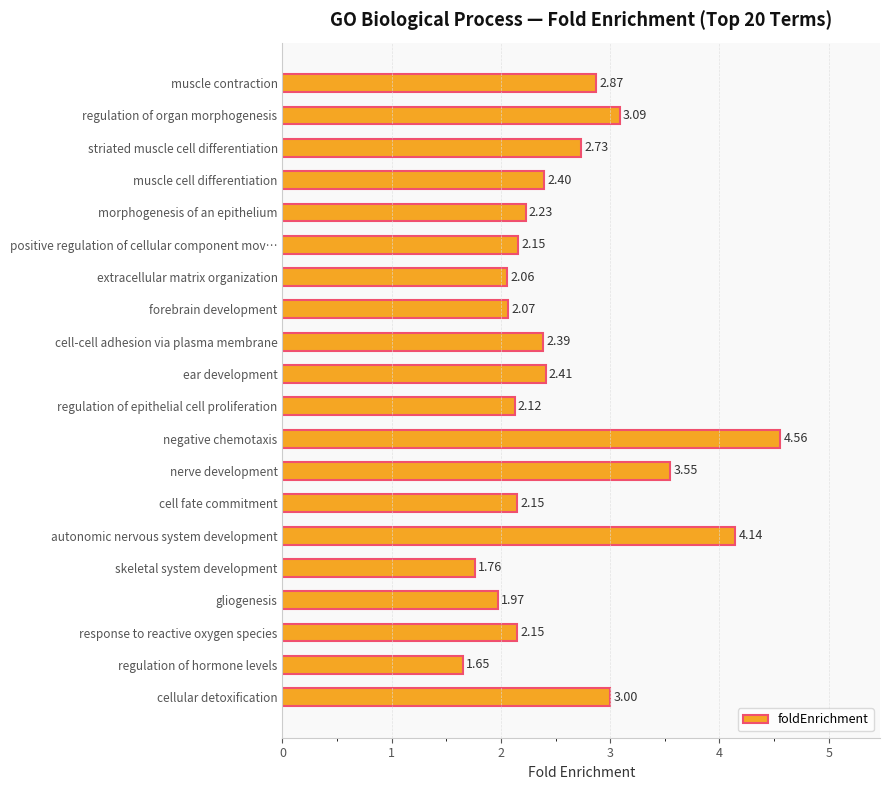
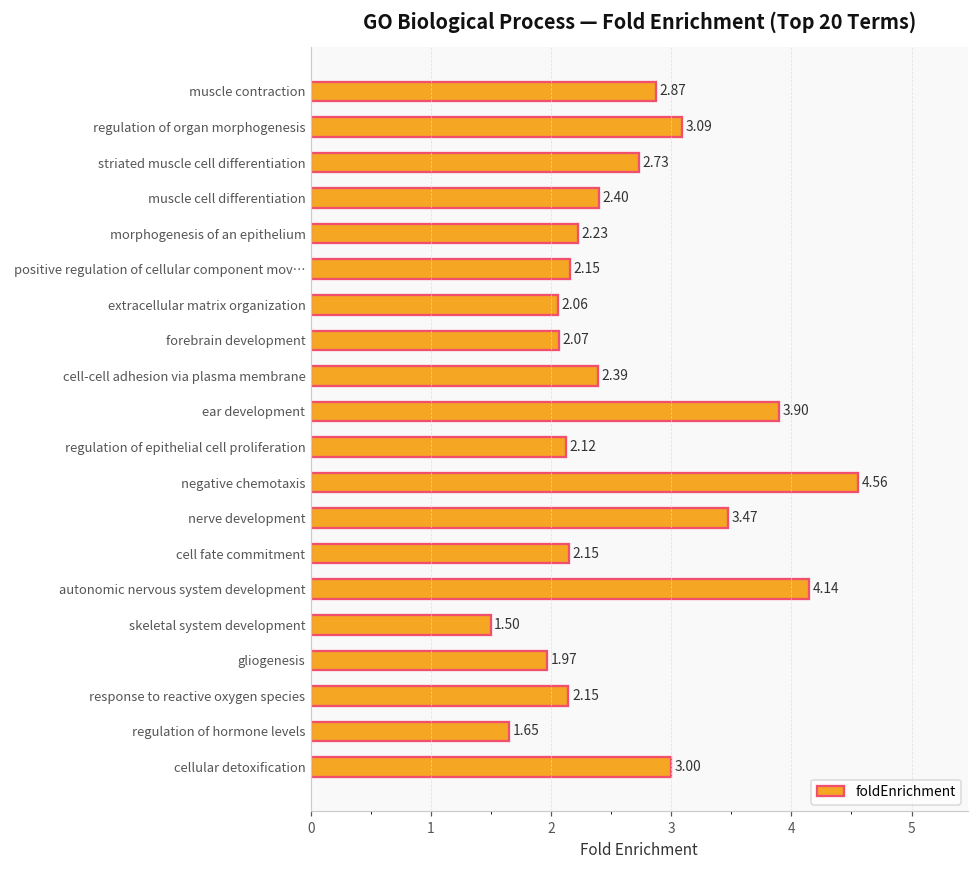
  {
    "muscle contraction": 2.87,
    "regulation of organ morphogenesis": 3.09,
    "striated muscle cell differentiation": 2.73,
    "muscle cell differentiation": 2.40,
    "morphogenesis of an epithelium": 2.23,
    "positive regulation of cellular component mov…": 2.15,
    "extracellular matrix organization": 2.06,
    "forebrain development": 2.07,
    "cell-cell adhesion via plasma membrane": 2.39,
-   "ear development": 2.41,
+   "ear development": 3.90,
    "regulation of epithelial cell proliferation": 2.12,
    "negative chemotaxis": 4.56,
-   "nerve development": 3.55,
+   "nerve development": 3.47,
    "cell fate commitment": 2.15,
    "autonomic nervous system development": 4.14,
-   "skeletal system development": 1.76,
+   "skeletal system development": 1.50,
    "gliogenesis": 1.97,
    "response to reactive oxygen species": 2.15,
    "regulation of hormone levels": 1.65,
    "cellular detoxification": 3.00
  }
